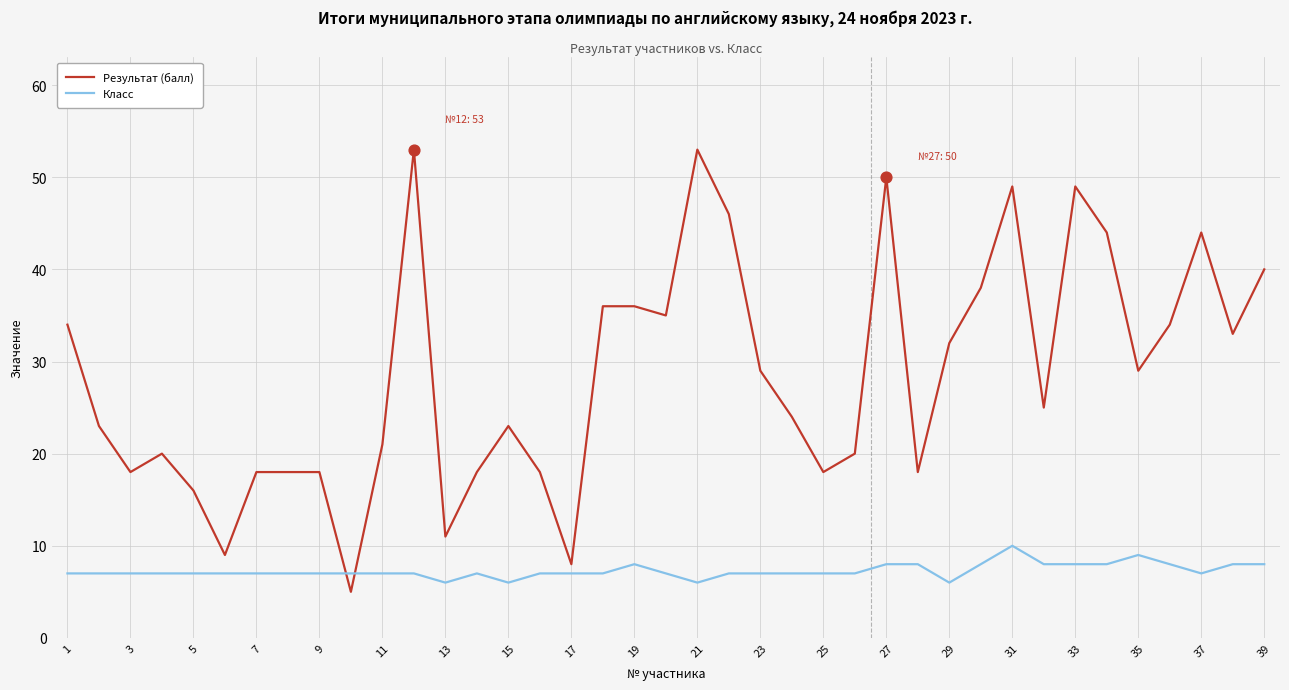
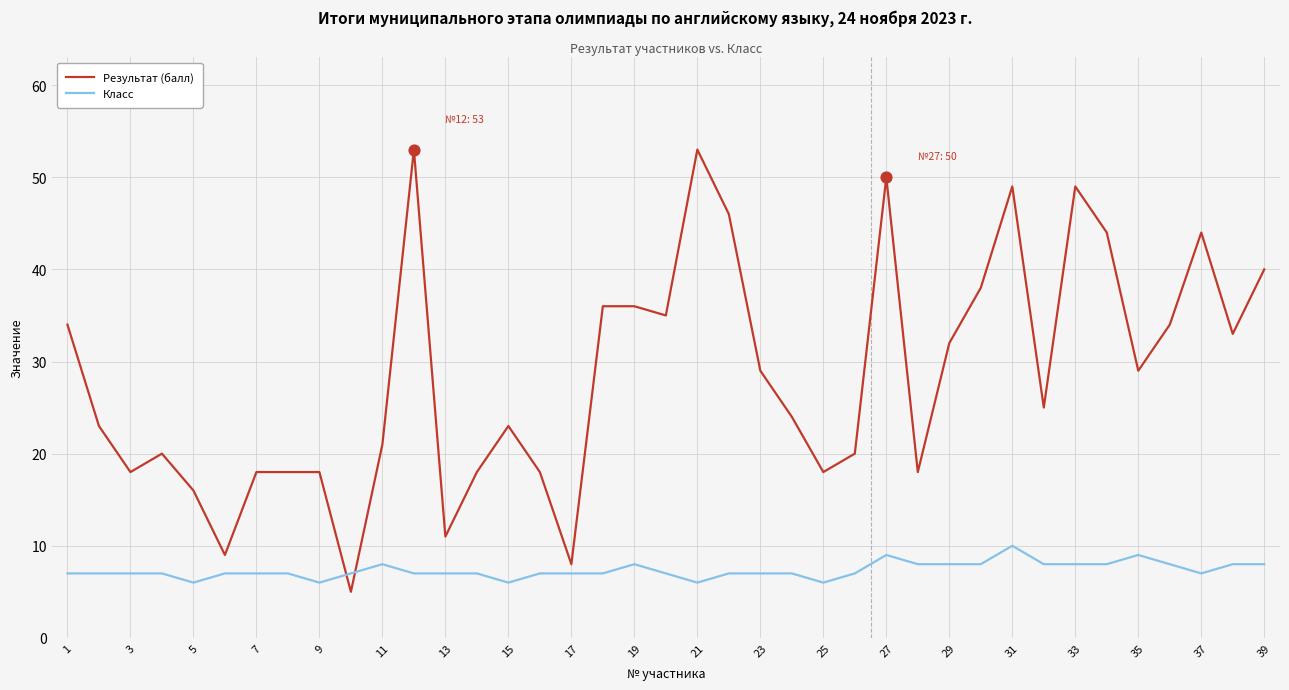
  {
    "Класс": {
      "1": 7,
      "3": 7,
-     "5": 7,
+     "5": 6,
      "7": 7,
-     "9": 7,
-     "11": 7,
-     "13": 6,
+     "9": 6,
+     "11": 8,
+     "13": 7,
      "15": 6,
      "17": 7,
      "19": 8,
      "21": 6,
      "23": 7,
-     "25": 7,
-     "27": 8,
-     "29": 6,
+     "25": 6,
+     "27": 9,
+     "29": 8,
      "31": 10,
      "33": 8,
      "35": 9,
      "37": 7,
      "39": 8
    }
  }
